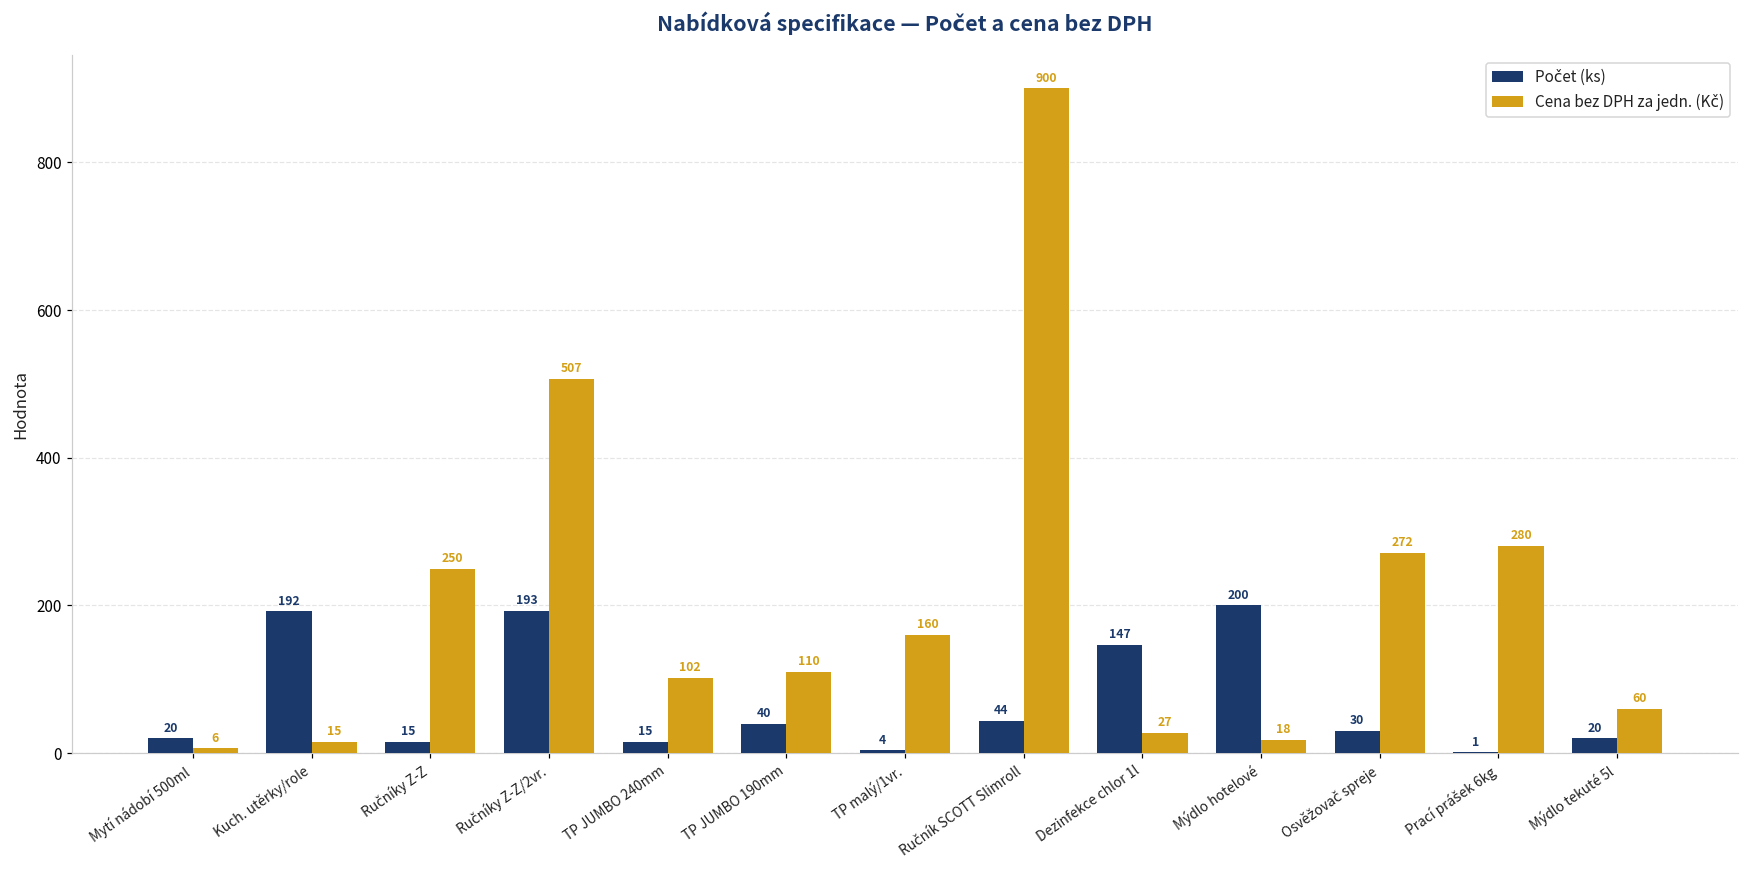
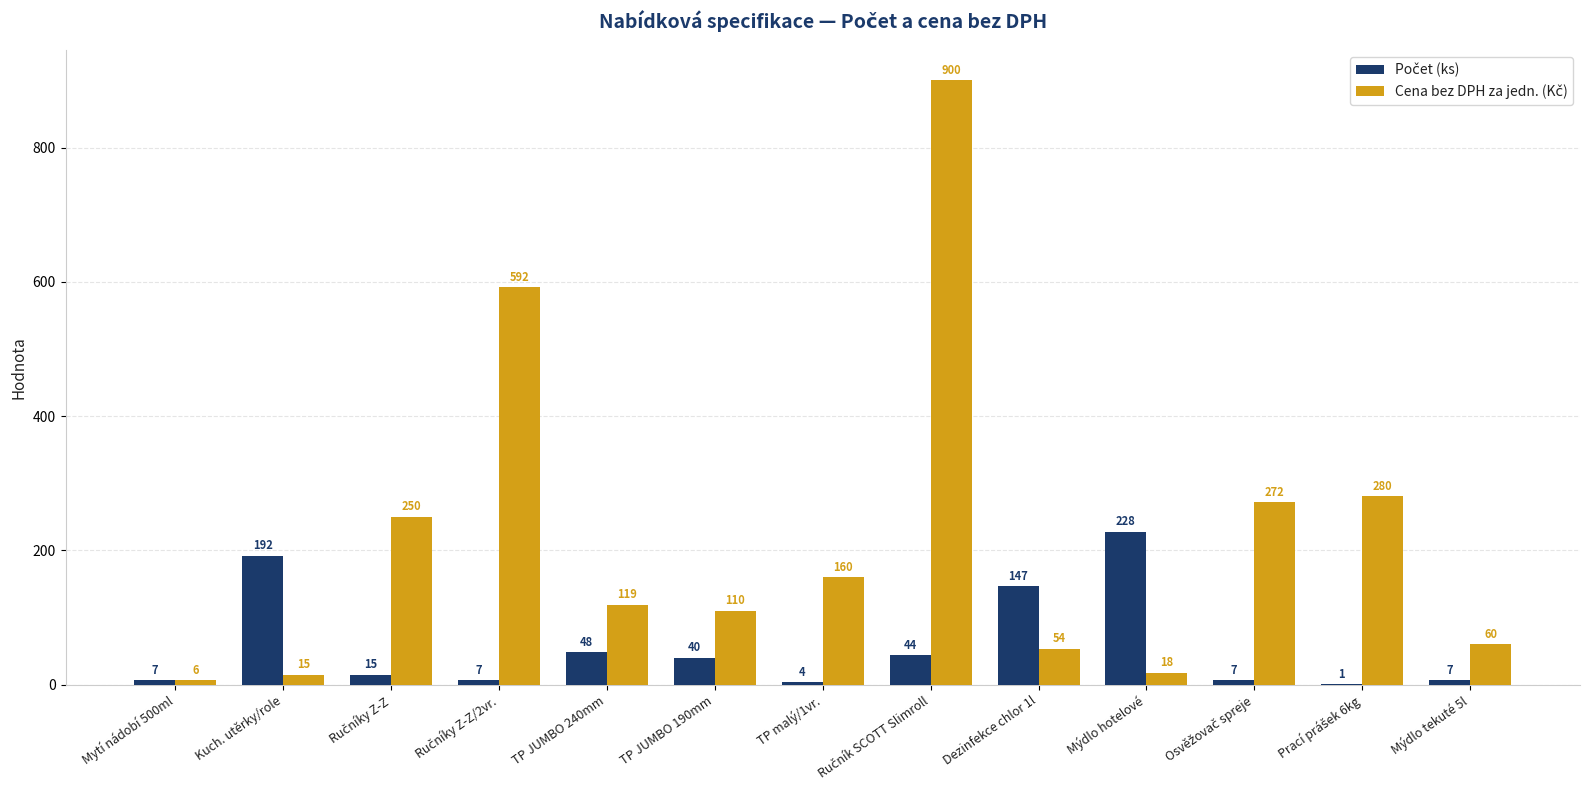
  {
    "Počet (ks)": {
-     "Mytí nádobí 500ml": 20,
+     "Mytí nádobí 500ml": 7,
      "Kuch. utěrky/role": 192,
      "Ručníky Z-Z": 15,
-     "Ručníky Z-Z/2vr.": 193,
-     "TP JUMBO 240mm": 15,
+     "Ručníky Z-Z/2vr.": 7,
+     "TP JUMBO 240mm": 48,
      "TP JUMBO 190mm": 40,
      "TP malý/1vr.": 4,
      "Ručník SCOTT Slimroll": 44,
      "Dezinfekce chlor 1l": 147,
-     "Mýdlo hotelové": 200,
-     "Osvěžovač spreje": 30,
+     "Mýdlo hotelové": 228,
+     "Osvěžovač spreje": 7,
      "Prací prášek 6kg": 1,
-     "Mýdlo tekuté 5l": 20
+     "Mýdlo tekuté 5l": 7
    },
    "Cena bez DPH za jedn. (Kč)": {
      "Mytí nádobí 500ml": 6,
      "Kuch. utěrky/role": 15,
      "Ručníky Z-Z": 250,
-     "Ručníky Z-Z/2vr.": 507,
-     "TP JUMBO 240mm": 102,
+     "Ručníky Z-Z/2vr.": 592,
+     "TP JUMBO 240mm": 119,
      "TP JUMBO 190mm": 110,
      "TP malý/1vr.": 160,
      "Ručník SCOTT Slimroll": 900,
-     "Dezinfekce chlor 1l": 27,
+     "Dezinfekce chlor 1l": 54,
      "Mýdlo hotelové": 18,
      "Osvěžovač spreje": 272,
      "Prací prášek 6kg": 280,
      "Mýdlo tekuté 5l": 60
    }
  }
